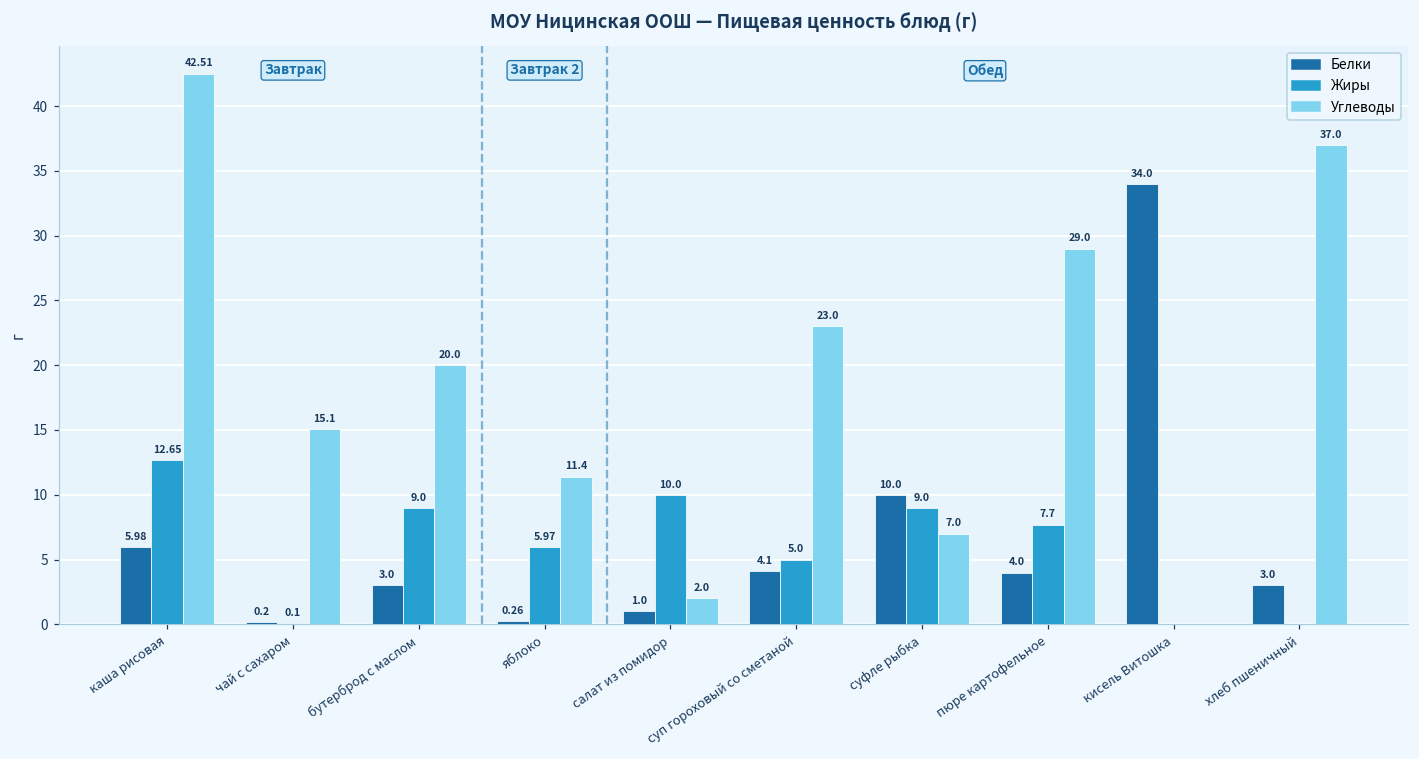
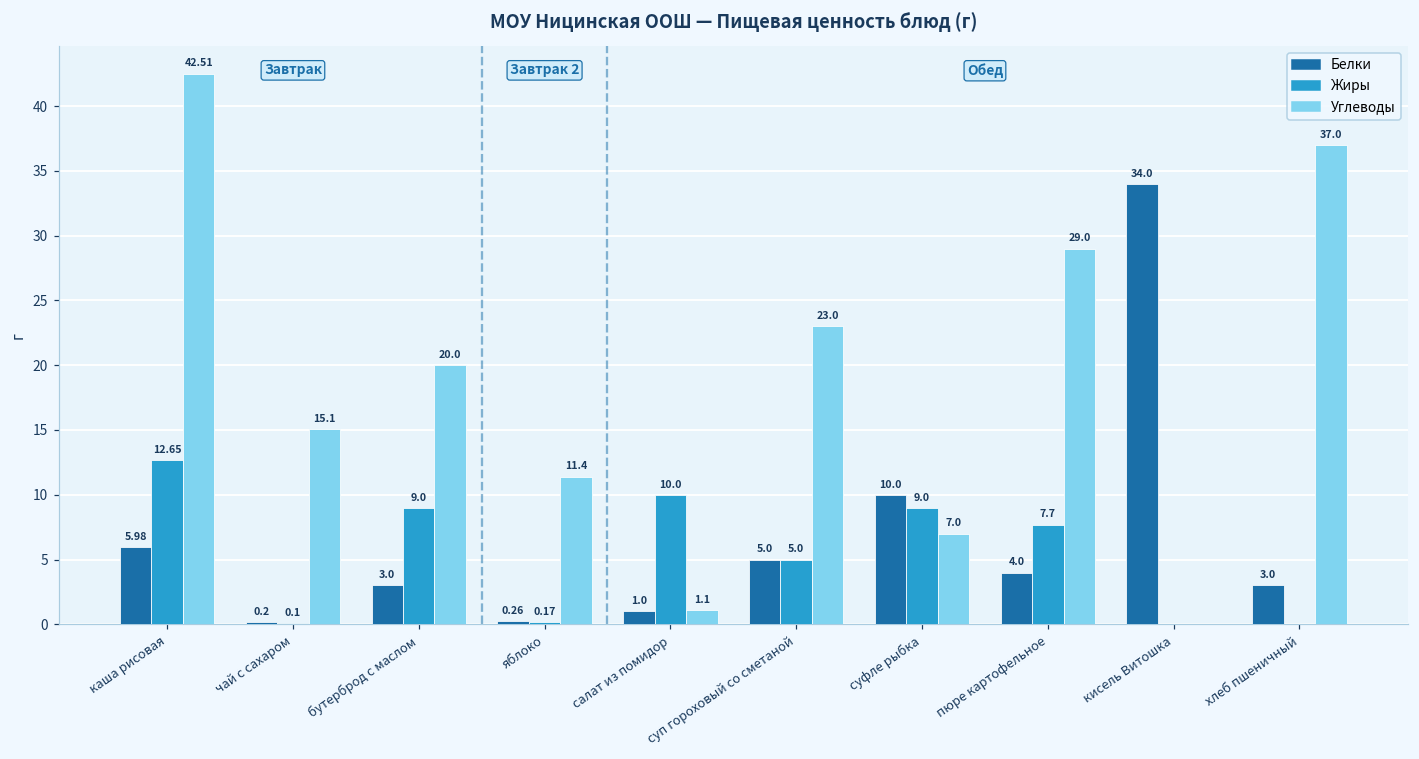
  {
    "Белки": {
      "каша рисовая": 5.98,
      "чай с сахаром": 0.2,
      "бутерброд с маслом": 3.0,
      "яблоко": 0.26,
      "салат из помидор": 1.0,
-     "суп гороховый со сметаной": 4.1,
+     "суп гороховый со сметаной": 5.0,
      "суфле рыбка": 10.0,
      "пюре картофельное": 4.0,
      "кисель Витошка": 34.0,
      "хлеб пшеничный": 3.0
    },
    "Жиры": {
      "каша рисовая": 12.65,
      "чай с сахаром": 0.1,
      "бутерброд с маслом": 9.0,
-     "яблоко": 5.97,
+     "яблоко": 0.17,
      "салат из помидор": 10.0,
      "суп гороховый со сметаной": 5.0,
      "суфле рыбка": 9.0,
      "пюре картофельное": 7.7
    },
    "Углеводы": {
      "каша рисовая": 42.51,
      "чай с сахаром": 15.1,
      "бутерброд с маслом": 20.0,
      "яблоко": 11.4,
-     "салат из помидор": 2.0,
+     "салат из помидор": 1.1,
      "суп гороховый со сметаной": 23.0,
      "суфле рыбка": 7.0,
      "пюре картофельное": 29.0,
      "хлеб пшеничный": 37.0
    }
  }
